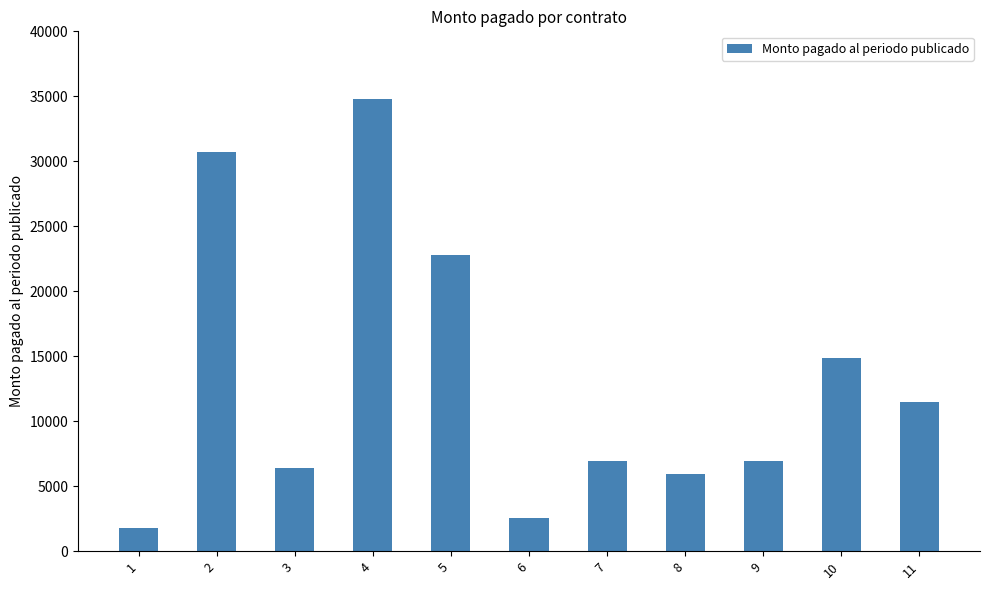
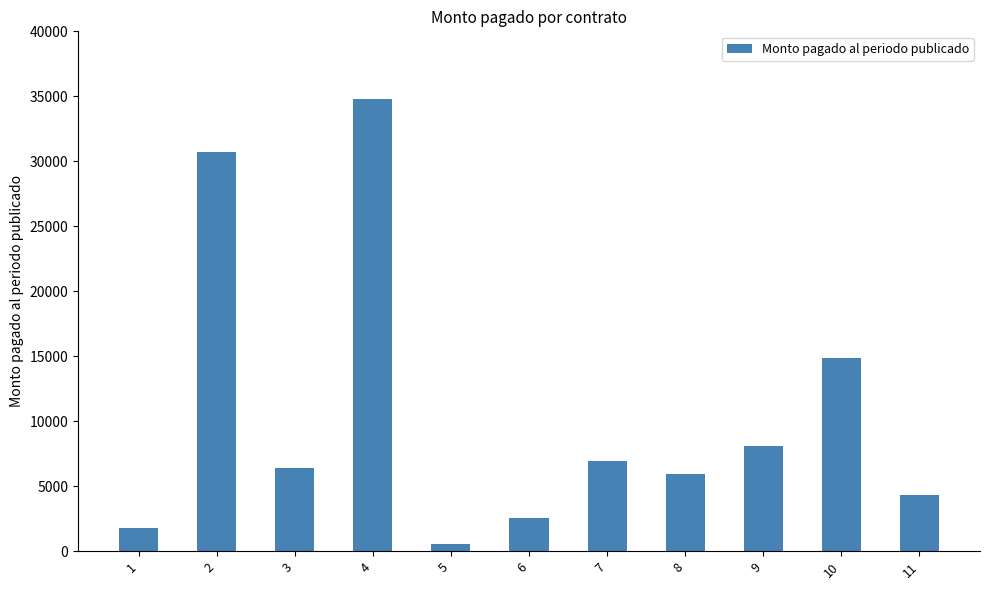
  {
    "1": 1800,
    "2": 30700,
    "3": 6400,
    "4": 34800,
-   "5": 22800,
+   "5": 500,
    "6": 2500,
    "7": 6900,
    "8": 5900,
-   "9": 6900,
+   "9": 8100,
    "10": 14900,
-   "11": 11500
+   "11": 4300
  }
